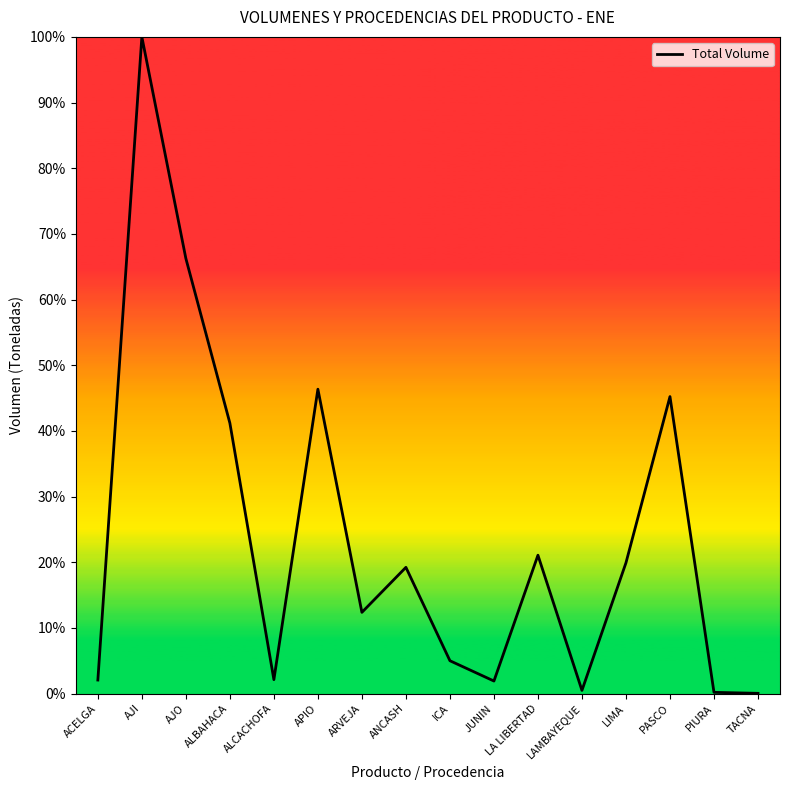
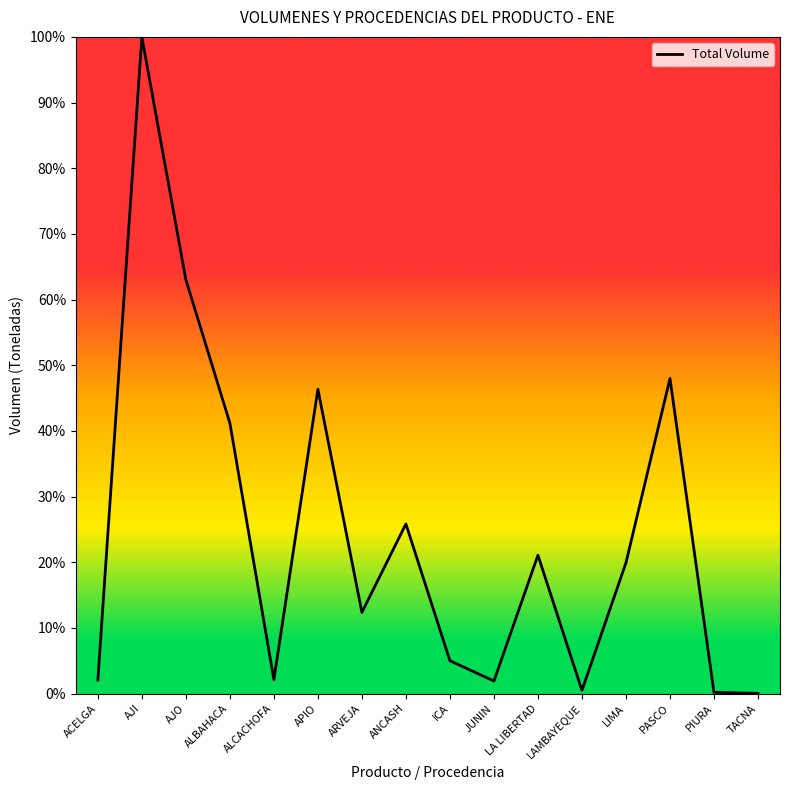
  {
    "AJI": "100%",
-   "AJO": "66%",
+   "AJO": "63%",
    "ALBAHACA": "41%",
    "APIO": "46%",
    "ARVEJA": "12%",
-   "ANCASH": "19%",
+   "ANCASH": "26%",
    "LA LIBERTAD": "21%",
    "LIMA": "20%",
-   "PASCO": "45%"
+   "PASCO": "48%"
  }
